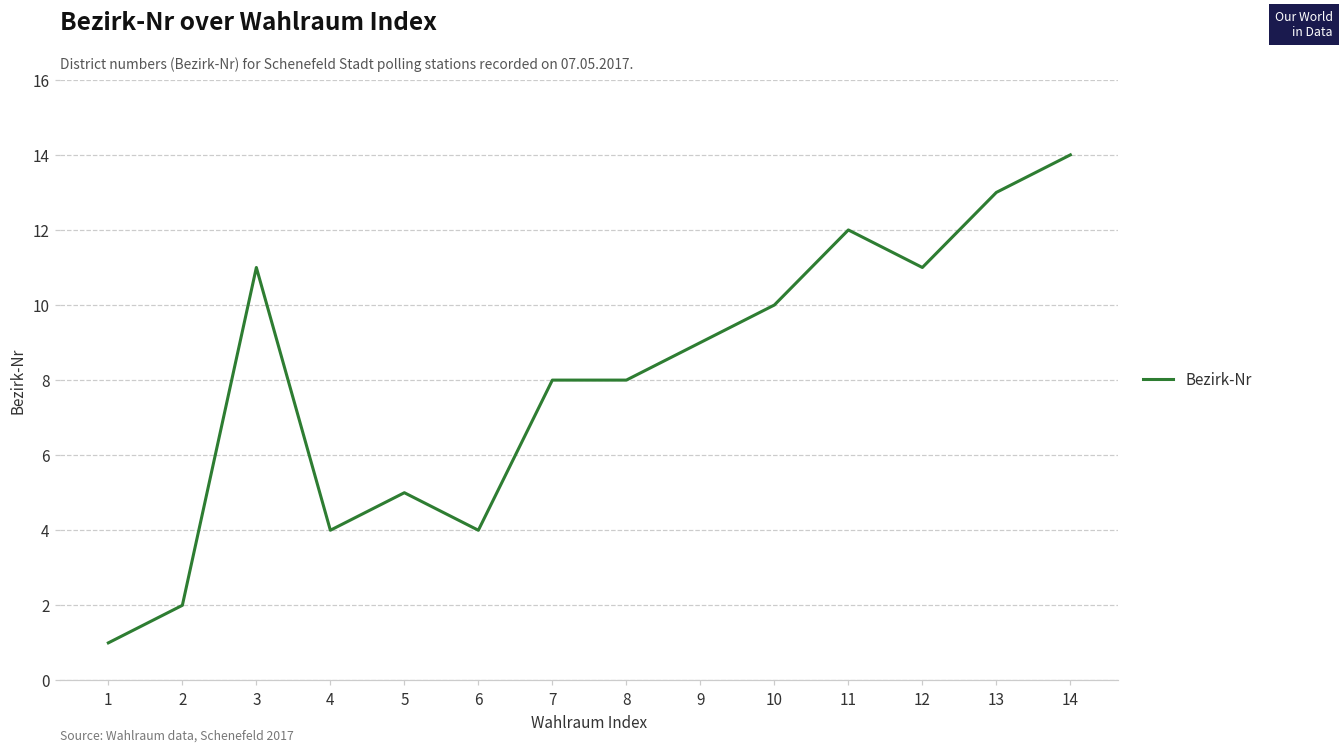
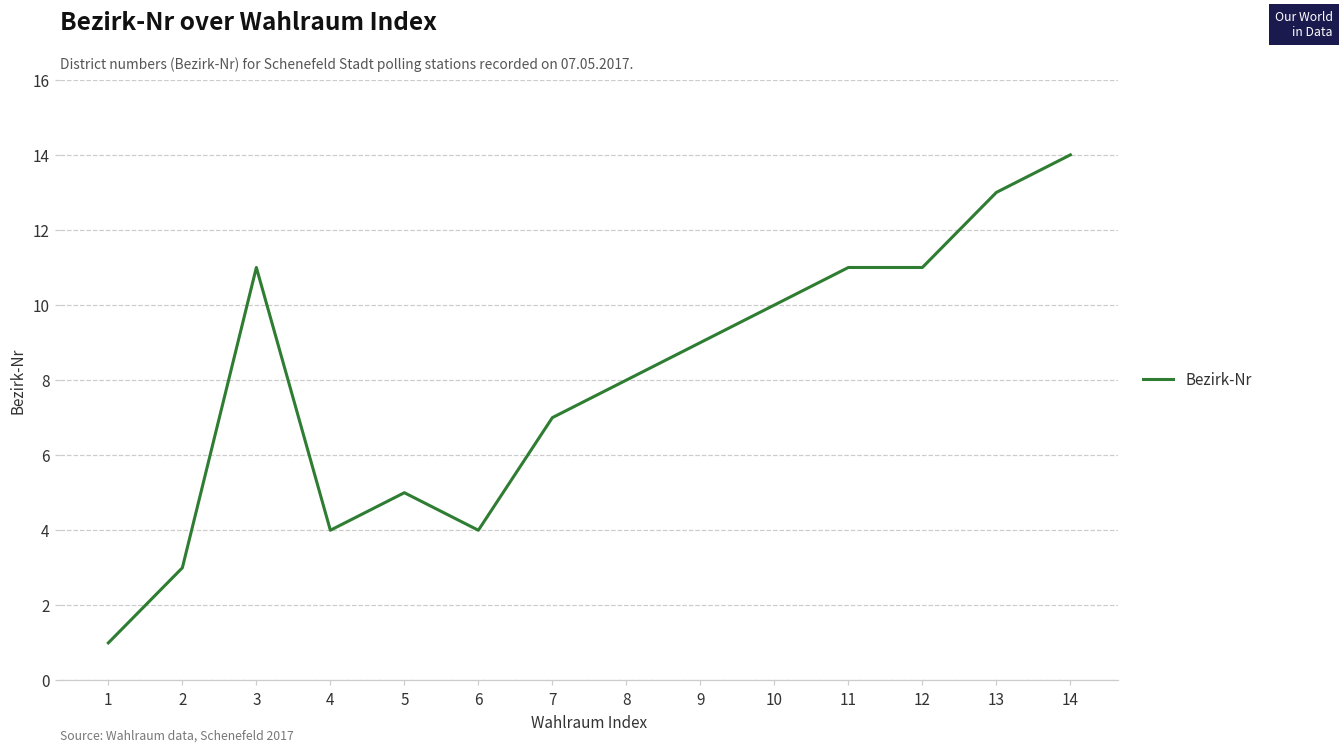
  {
    "1": 1,
-   "2": 2,
+   "2": 3,
    "3": 11,
    "4": 4,
    "5": 5,
    "6": 4,
-   "7": 8,
+   "7": 7,
    "8": 8,
    "9": 9,
    "10": 10,
-   "11": 12,
+   "11": 11,
    "12": 11,
    "13": 13,
    "14": 14
  }
